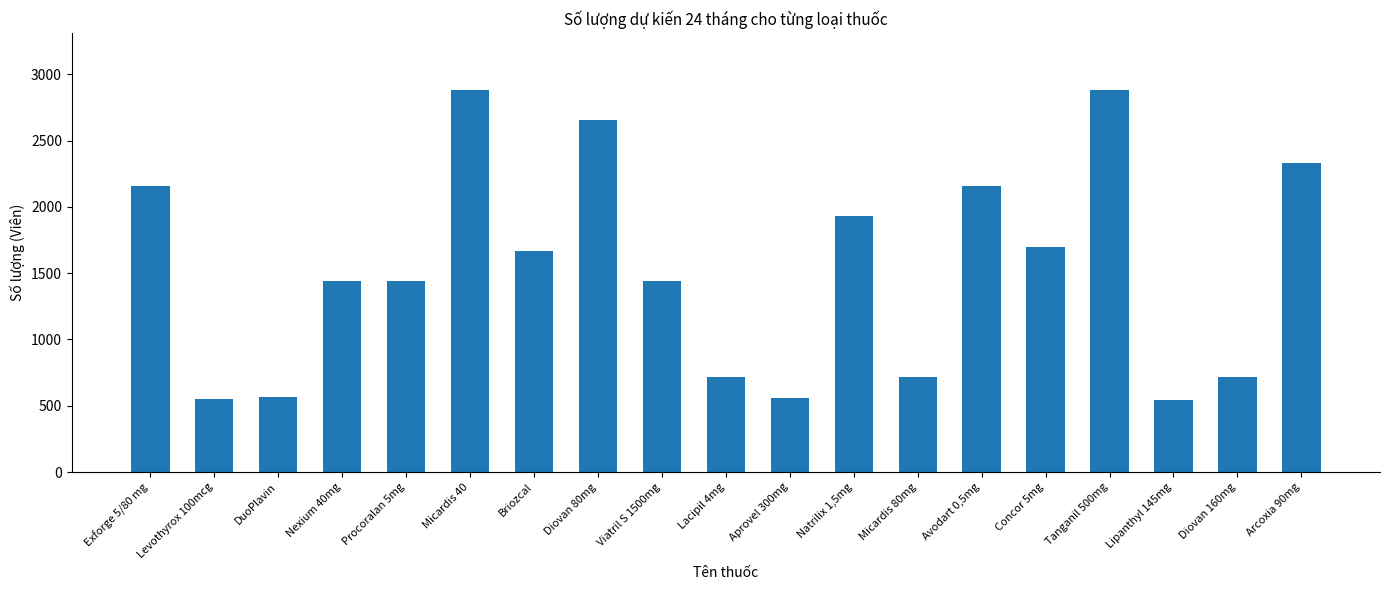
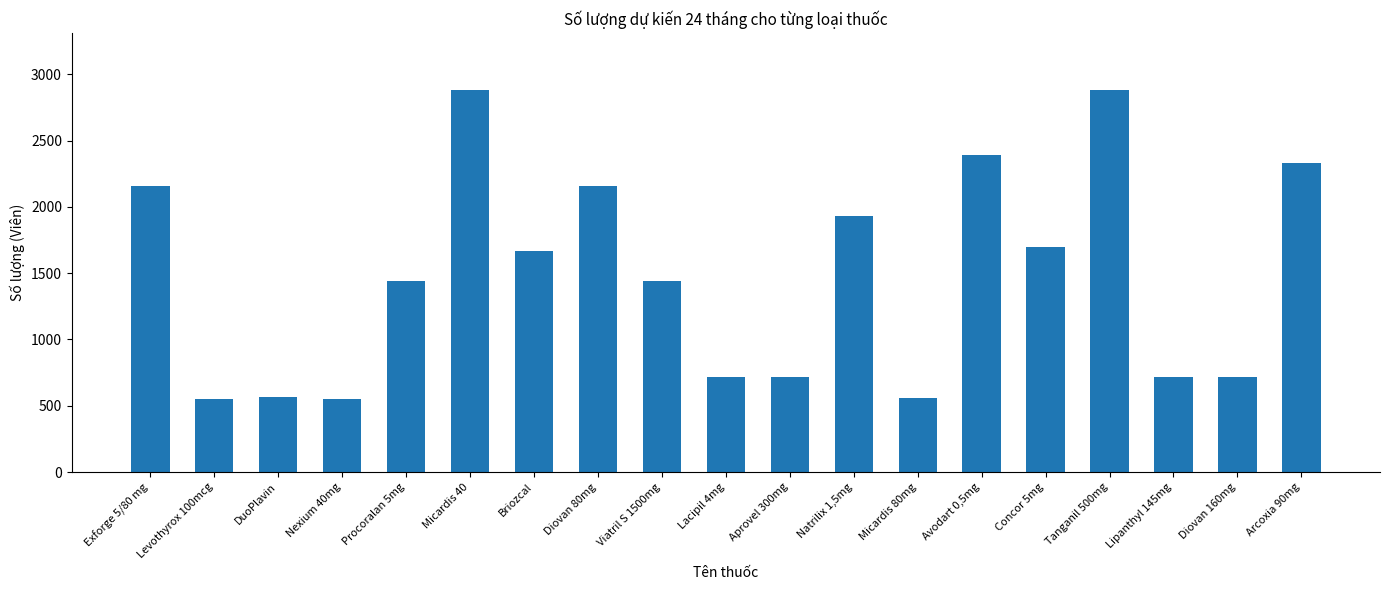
  {
    "Exforge 5/80 mg": 2160,
    "Levothyrox 100mcg": 550,
    "DuoPlavin": 560,
-   "Nexium 40mg": 1440,
+   "Nexium 40mg": 550,
    "Procoralan 5mg": 1440,
    "Micardis 40": 2880,
    "Briozcal": 1670,
-   "Diovan 80mg": 2660,
+   "Diovan 80mg": 2160,
    "Viatril S 1500mg": 1440,
    "Lacipil 4mg": 720,
-   "Aprovel 300mg": 560,
+   "Aprovel 300mg": 720,
    "Natrilix 1,5mg": 1930,
-   "Micardis 80mg": 720,
-   "Avodart 0,5mg": 2160,
+   "Micardis 80mg": 560,
+   "Avodart 0,5mg": 2390,
    "Concor 5mg": 1700,
    "Tanganil 500mg": 2880,
-   "Lipanthyl 145mg": 540,
+   "Lipanthyl 145mg": 720,
    "Diovan 160mg": 720,
    "Arcoxia 90mg": 2330
  }
